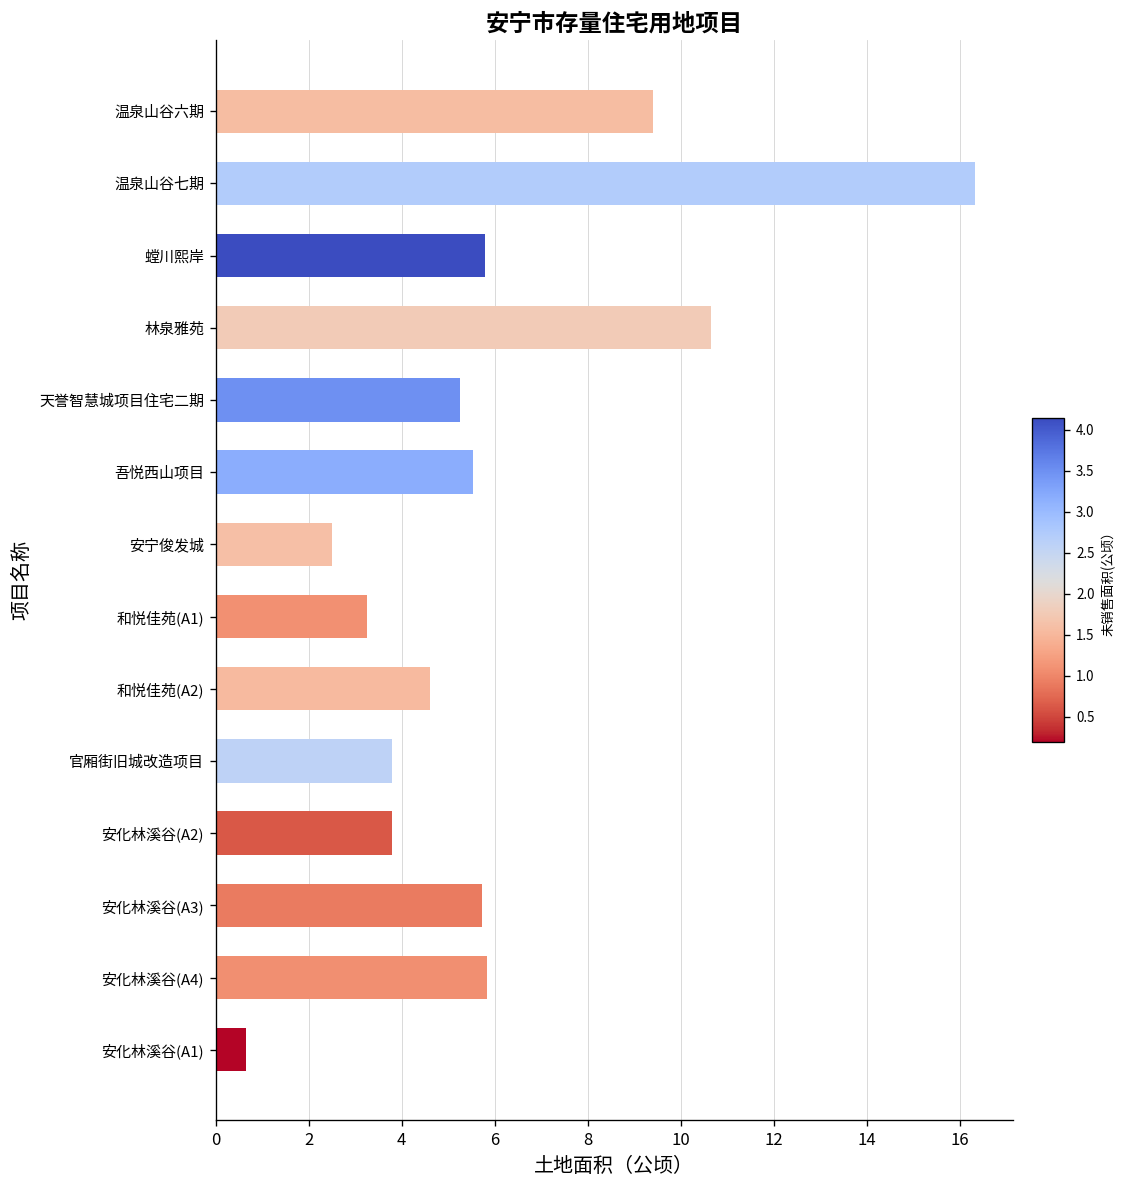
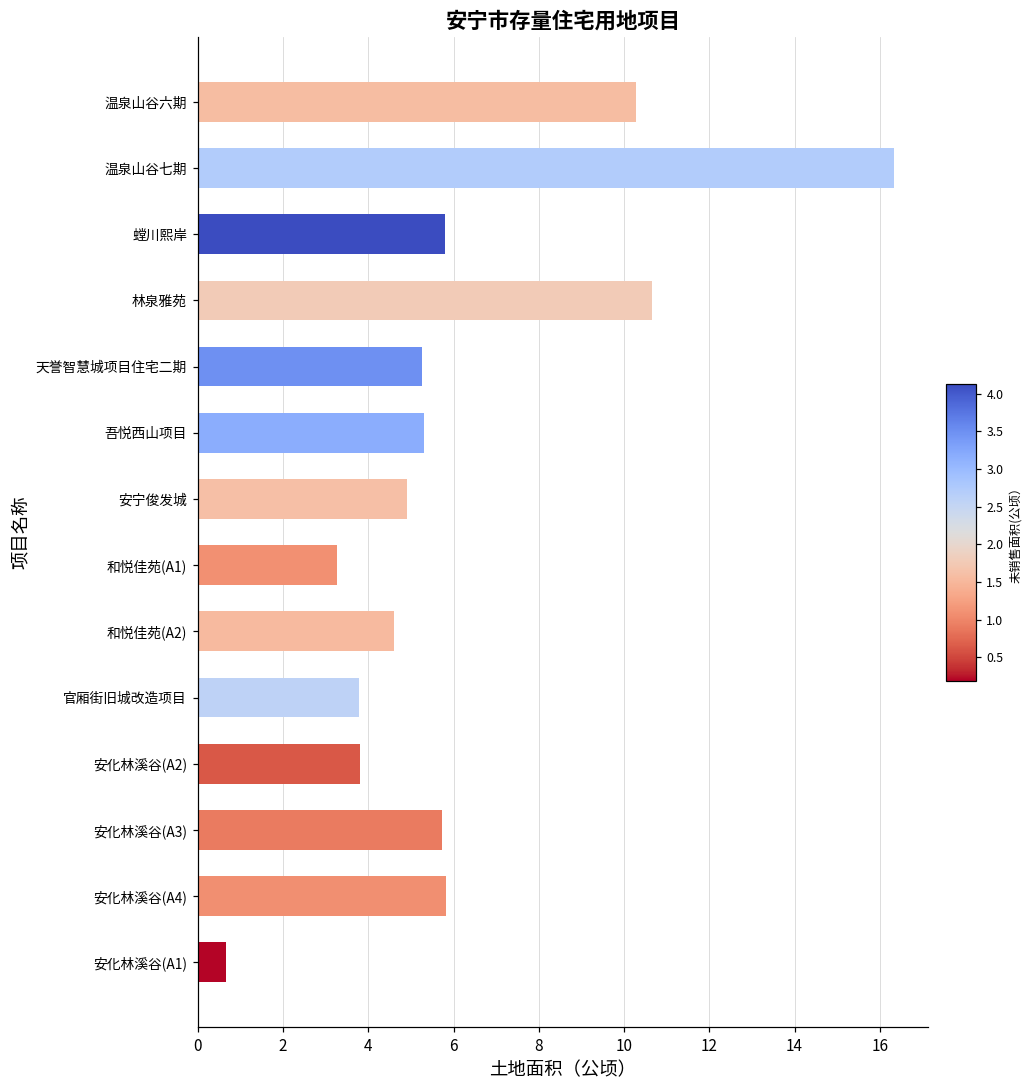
  {
-   "温泉山谷六期": 9.4,
+   "温泉山谷六期": 10.3,
    "温泉山谷七期": 16.3,
    "螳川熙岸": 5.8,
    "林泉雅苑": 10.6,
    "天誉智慧城项目住宅二期": 5.3,
-   "吾悦西山项目": 5.5,
-   "安宁俊发城": 2.5,
+   "吾悦西山项目": 5.3,
+   "安宁俊发城": 4.9,
    "和悦佳苑(A1)": 3.3,
    "和悦佳苑(A2)": 4.6,
    "官厢街旧城改造项目": 3.8,
    "安化林溪谷(A2)": 3.8,
    "安化林溪谷(A3)": 5.7,
    "安化林溪谷(A4)": 5.8,
    "安化林溪谷(A1)": 0.7
  }
